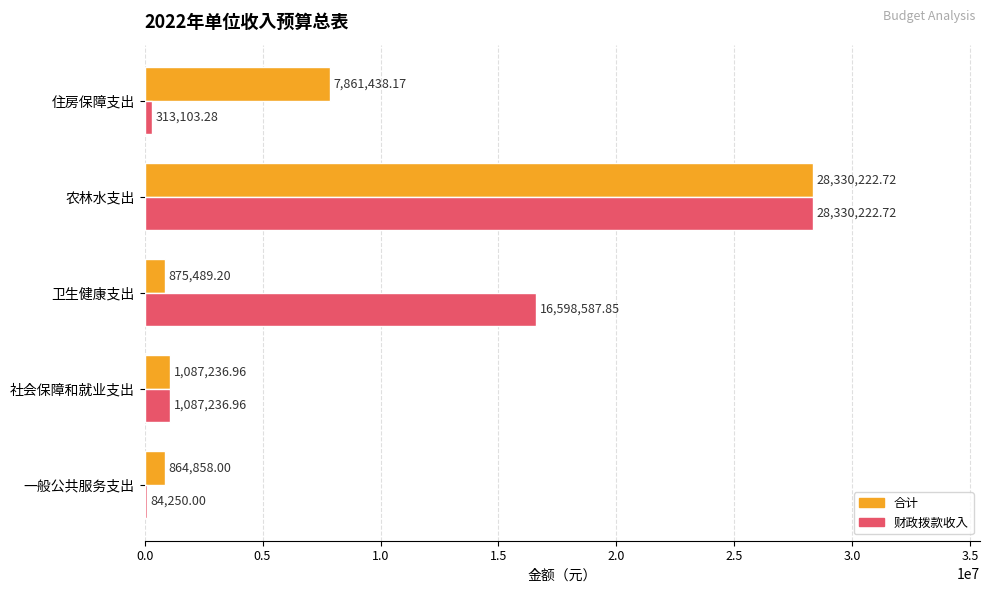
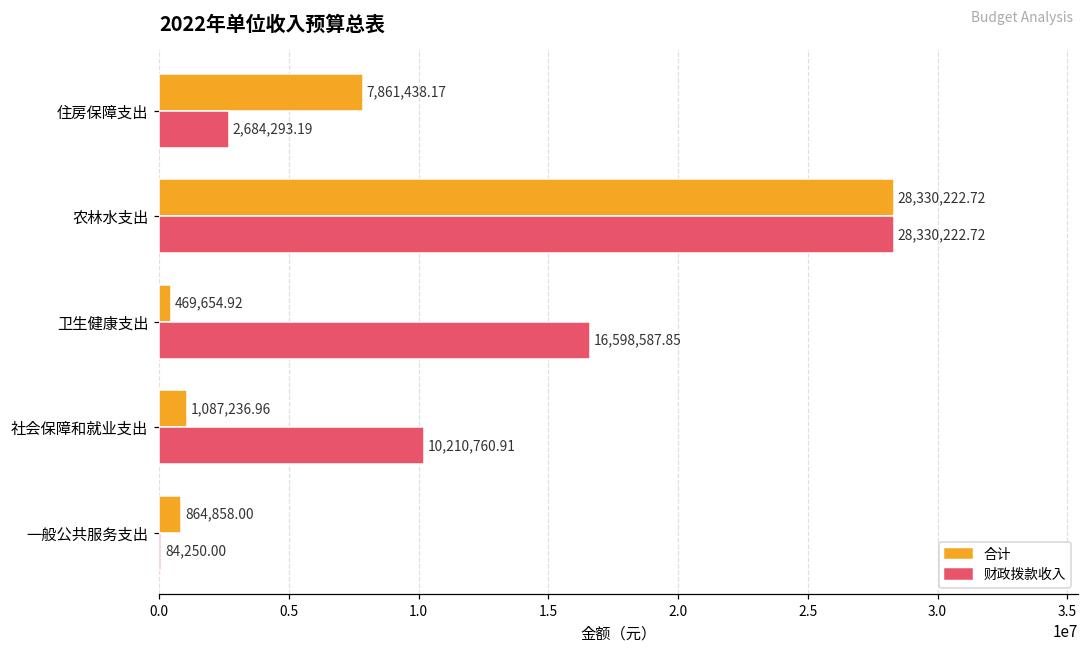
  {
    "合计": {
      "住房保障支出": "7,861,438.17",
      "农林水支出": "28,330,222.72",
-     "卫生健康支出": "875,489.20",
+     "卫生健康支出": "469,654.92",
      "社会保障和就业支出": "1,087,236.96",
      "一般公共服务支出": "864,858.00"
    },
    "财政拨款收入": {
-     "住房保障支出": "313,103.28",
+     "住房保障支出": "2,684,293.19",
      "农林水支出": "28,330,222.72",
      "卫生健康支出": "16,598,587.85",
-     "社会保障和就业支出": "1,087,236.96",
+     "社会保障和就业支出": "10,210,760.91",
      "一般公共服务支出": "84,250.00"
    }
  }
